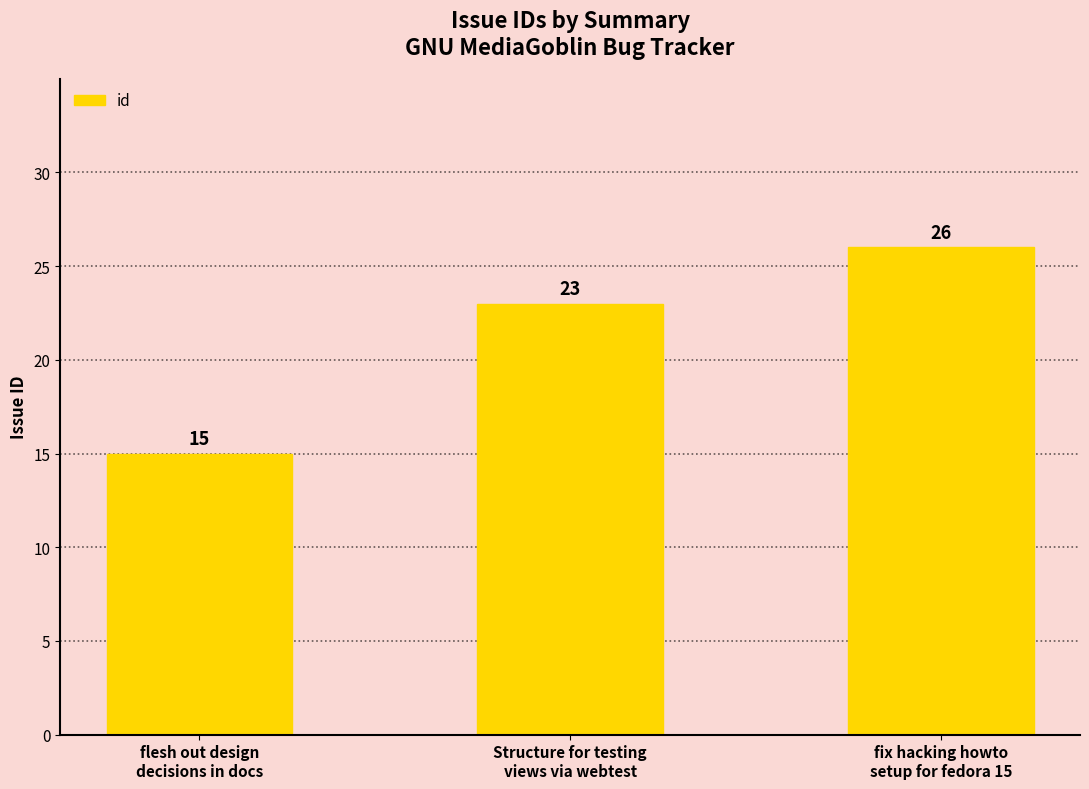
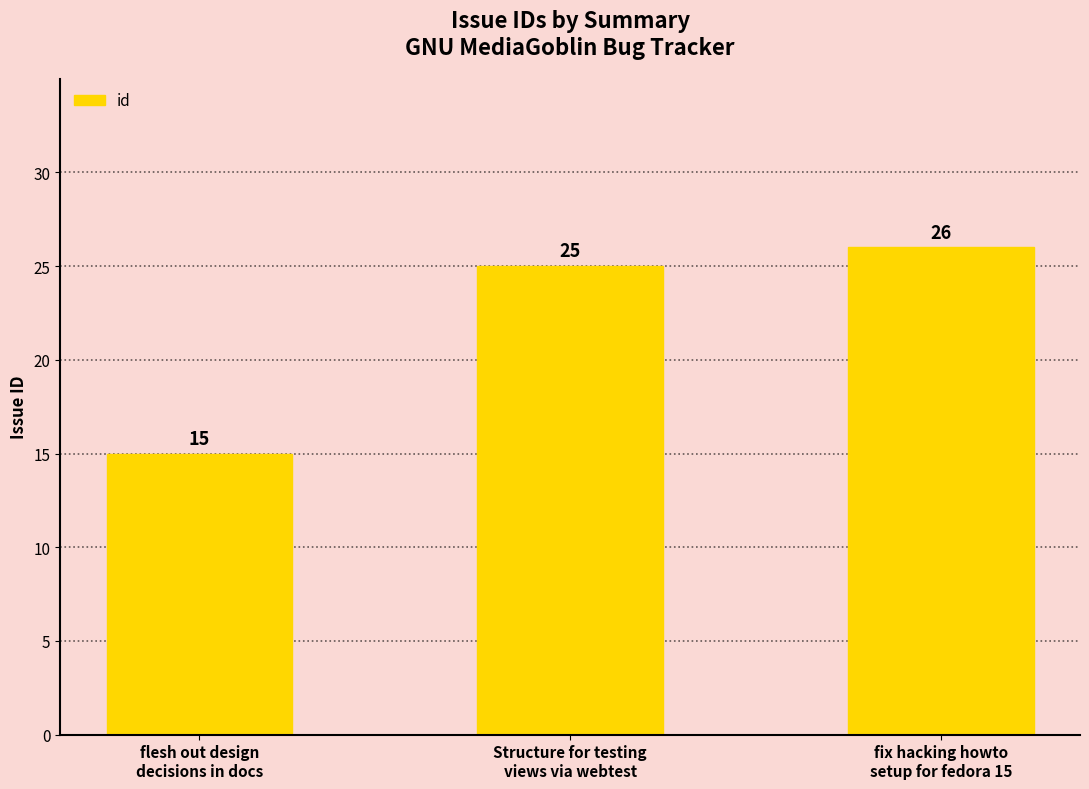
  {
    "flesh out design decisions in docs": 15,
-   "Structure for testing views via webtest": 23,
+   "Structure for testing views via webtest": 25,
    "fix hacking howto setup for fedora 15": 26
  }
